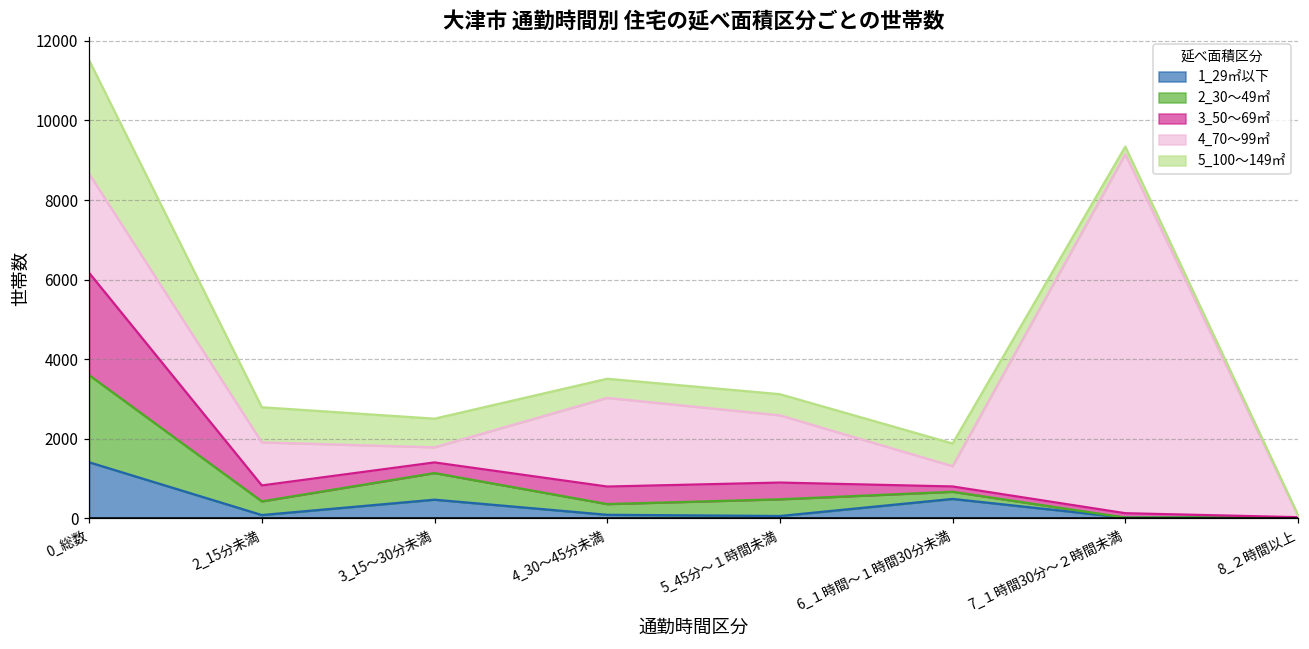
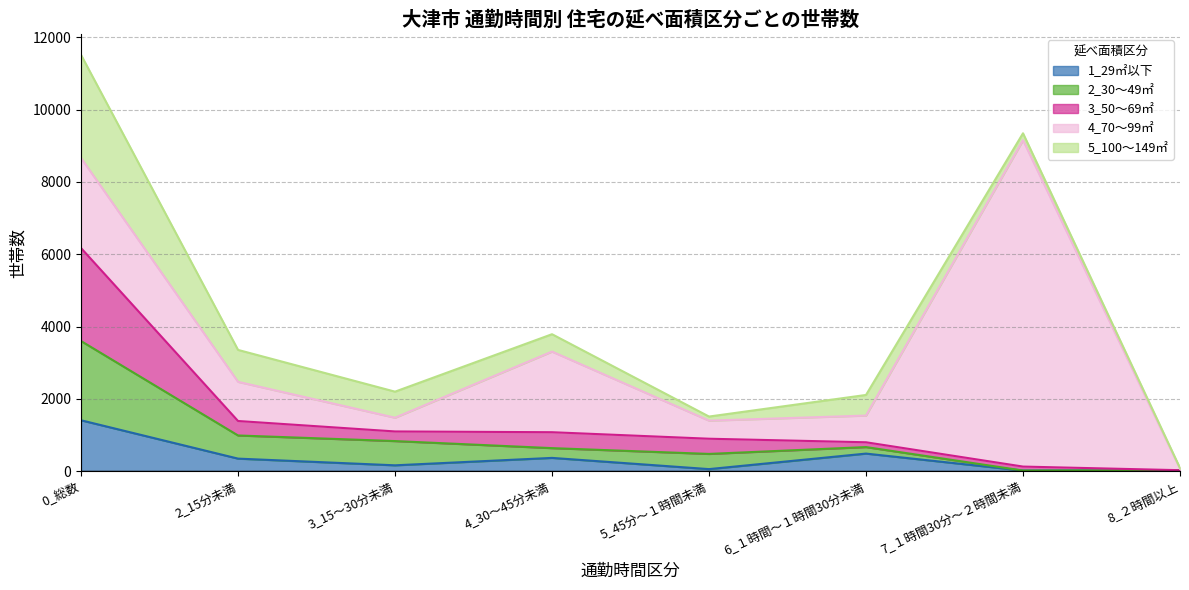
  {
    "1_29㎡以下": {
      "0_総数": 1400,
-     "2_15分未満": 100,
-     "3_15～30分未満": 500,
-     "4_30～45分未満": 100,
+     "2_15分未満": 400,
+     "3_15～30分未満": 200,
+     "4_30～45分未満": 400,
      "5_45分～１時間未満": 100,
      "6_１時間～１時間30分未満": 500
    },
    "2_30～49㎡": {
      "0_総数": 2200,
-     "2_15分未満": 300,
+     "2_15分未満": 600,
      "3_15～30分未満": 700,
      "4_30～45分未満": 300,
      "5_45分～１時間未満": 400,
      "6_１時間～１時間30分未満": 200
    },
    "3_50～69㎡": {
      "0_総数": 2600,
      "2_15分未満": 400,
      "3_15～30分未満": 300,
      "4_30～45分未満": 400,
      "5_45分～１時間未満": 400,
      "6_１時間～１時間30分未満": 100,
      "7_１時間30分～２時間未満": 100
    },
    "4_70～99㎡": {
      "0_総数": 2500,
      "2_15分未満": 1100,
      "3_15～30分未満": 400,
      "4_30～45分未満": 2200,
-     "5_45分～１時間未満": 1700,
-     "6_１時間～１時間30分未満": 500,
+     "5_45分～１時間未満": 500,
+     "6_１時間～１時間30分未満": 700,
      "7_１時間30分～２時間未満": 9000
    },
    "5_100～149㎡": {
      "0_総数": 2900,
      "2_15分未満": 900,
      "3_15～30分未満": 700,
      "4_30～45分未満": 500,
-     "5_45分～１時間未満": 500,
+     "5_45分～１時間未満": 100,
      "6_１時間～１時間30分未満": 600,
      "7_１時間30分～２時間未満": 200
    }
  }
